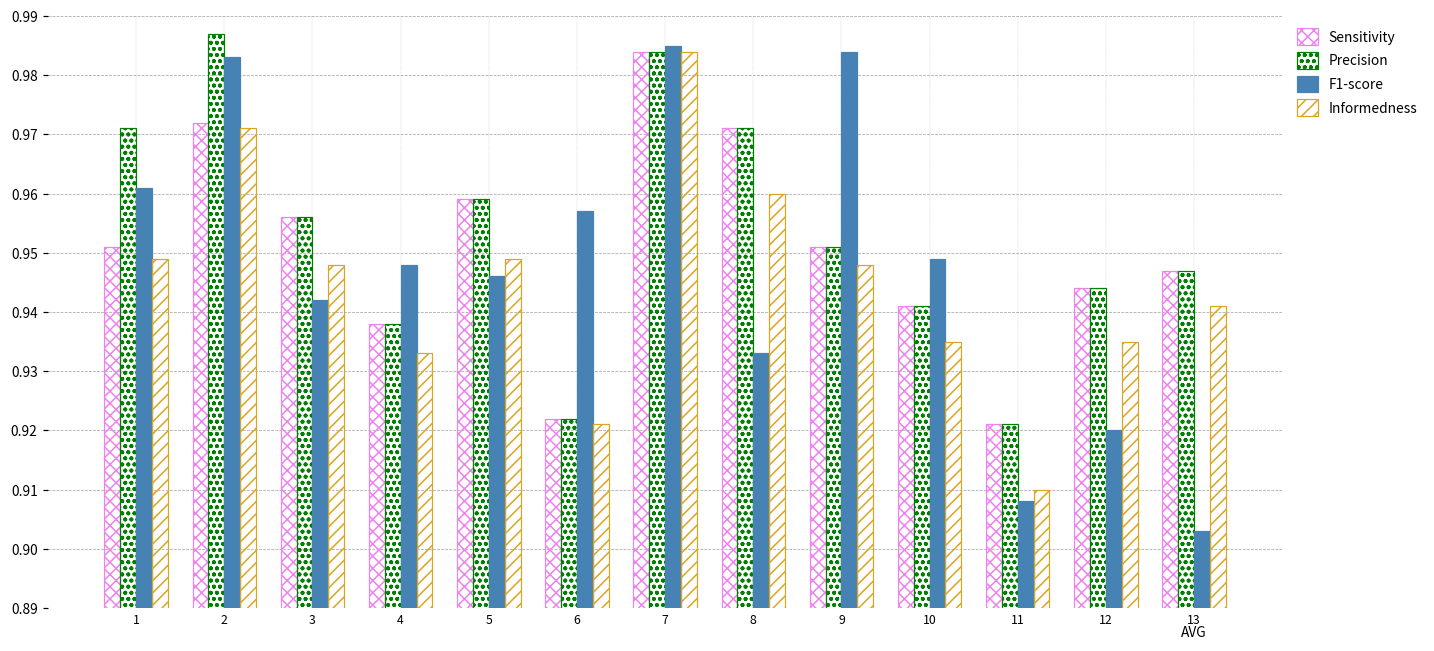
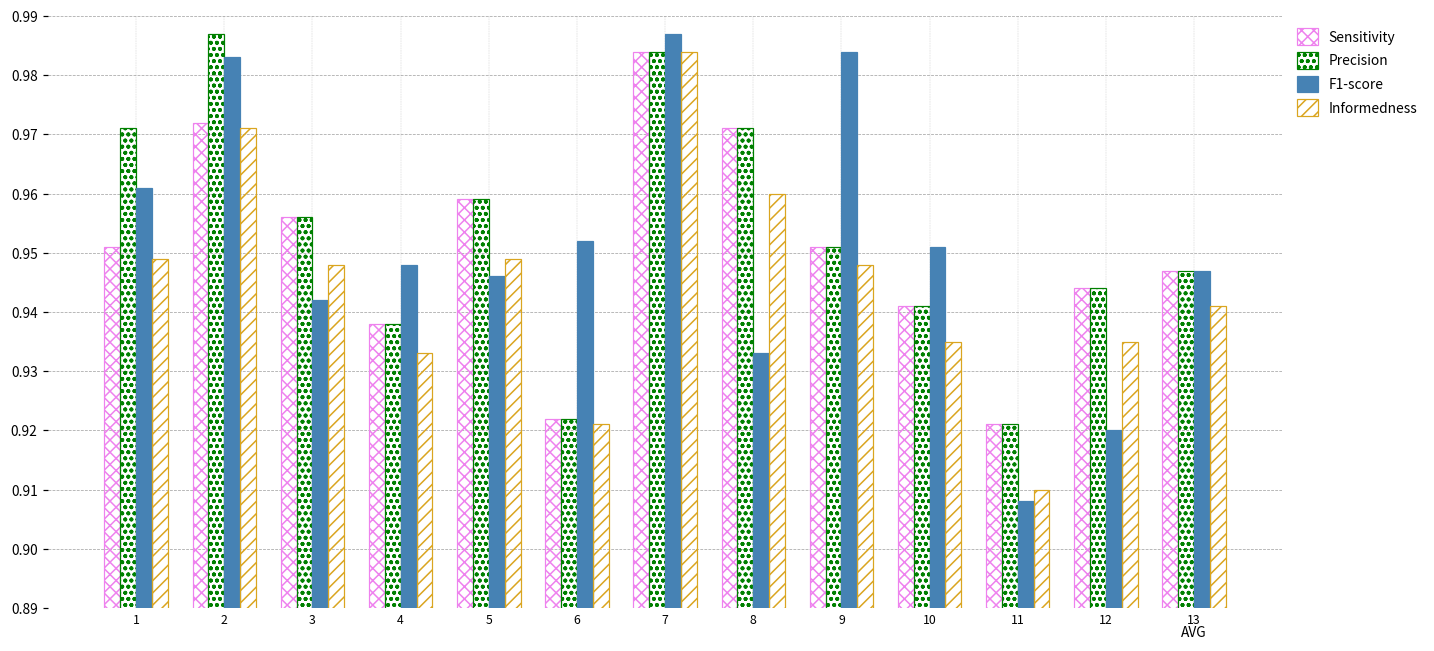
  {
    "F1-score": {
      "1": 0.961,
      "2": 0.983,
      "3": 0.942,
      "4": 0.948,
      "5": 0.946,
-     "6": 0.957,
-     "7": 0.985,
+     "6": 0.952,
+     "7": 0.987,
      "8": 0.933,
      "9": 0.984,
-     "10": 0.949,
+     "10": 0.951,
      "11": 0.908,
      "12": 0.920,
-     "13": 0.903
+     "13": 0.947
    }
  }
